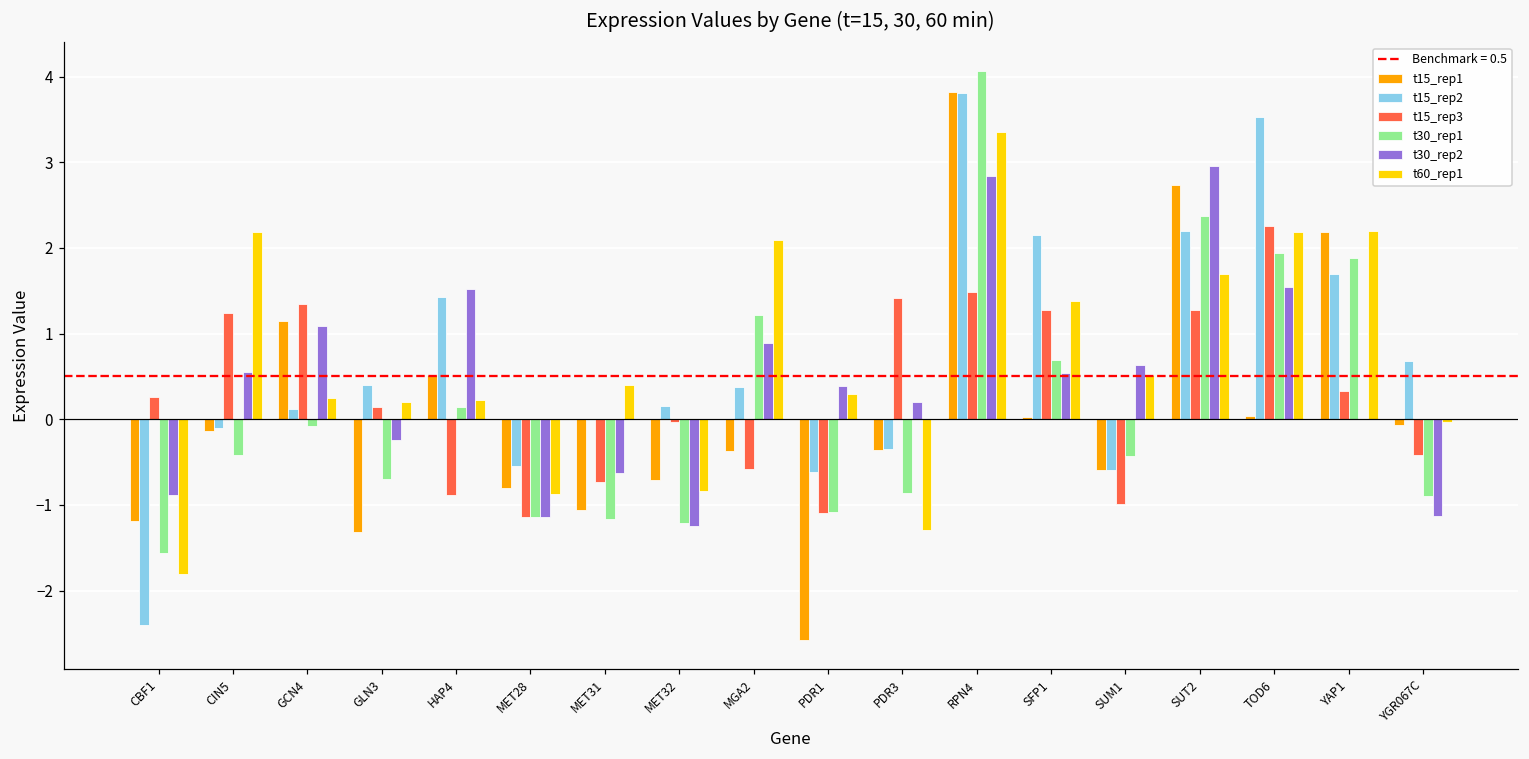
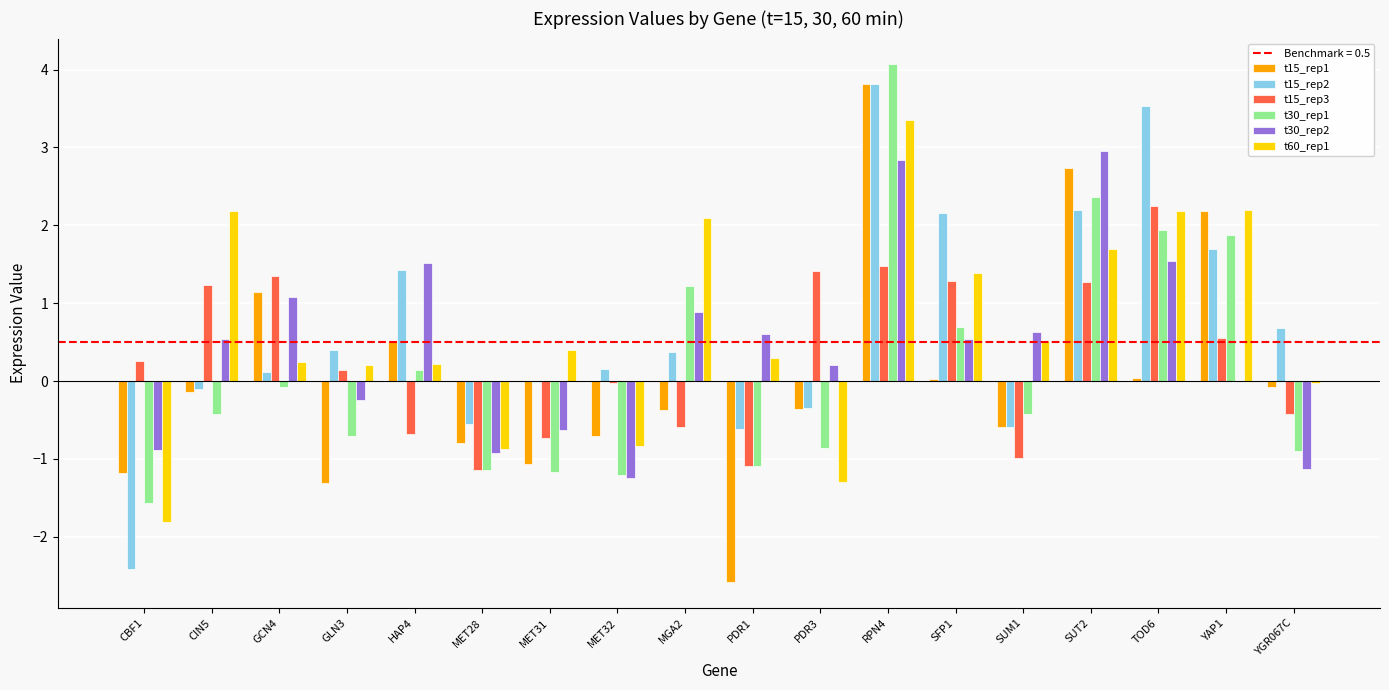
  {
    "t15_rep2": {
      "CBF1": -2.4,
      "CIN5": -0.1,
      "GCN4": 0.1,
      "GLN3": 0.4,
      "HAP4": 1.4,
      "MET28": -0.6,
      "MET32": 0.2,
      "MGA2": 0.4,
      "PDR1": -0.6,
      "PDR3": -0.3,
      "RPN4": 3.8,
      "SFP1": 2.2,
      "SUM1": -0.6,
      "SUT2": 2.2,
      "TOD6": 3.5,
      "YAP1": 1.7,
      "YGR067C": 0.7
    },
    "t15_rep3": {
      "CBF1": 0.3,
      "CIN5": 1.2,
      "GCN4": 1.3,
      "GLN3": 0.1,
-     "HAP4": -0.9,
+     "HAP4": -0.7,
      "MET28": -1.1,
      "MET31": -0.7,
      "MGA2": -0.6,
      "PDR1": -1.1,
      "PDR3": 1.4,
      "RPN4": 1.5,
      "SFP1": 1.3,
      "SUM1": -1.0,
      "SUT2": 1.3,
      "TOD6": 2.3,
-     "YAP1": 0.3,
+     "YAP1": 0.6,
      "YGR067C": -0.4
    },
    "t30_rep1": {
      "CBF1": -1.6,
      "CIN5": -0.4,
      "GCN4": -0.1,
      "GLN3": -0.7,
      "HAP4": 0.1,
      "MET28": -1.1,
      "MET31": -1.2,
      "MET32": -1.2,
      "MGA2": 1.2,
      "PDR1": -1.1,
      "PDR3": -0.9,
      "RPN4": 4.1,
      "SFP1": 0.7,
      "SUM1": -0.4,
      "SUT2": 2.4,
      "TOD6": 1.9,
      "YAP1": 1.9,
      "YGR067C": -0.9
    },
    "t30_rep2": {
      "CBF1": -0.9,
      "CIN5": 0.5,
      "GCN4": 1.1,
      "GLN3": -0.2,
      "HAP4": 1.5,
-     "MET28": -1.1,
+     "MET28": -0.9,
      "MET31": -0.6,
      "MET32": -1.2,
      "MGA2": 0.9,
-     "PDR1": 0.4,
+     "PDR1": 0.6,
      "PDR3": 0.2,
      "RPN4": 2.8,
      "SFP1": 0.5,
      "SUM1": 0.6,
      "SUT2": 3.0,
      "TOD6": 1.5,
      "YAP1": 0.0,
      "YGR067C": -1.1
    }
  }
